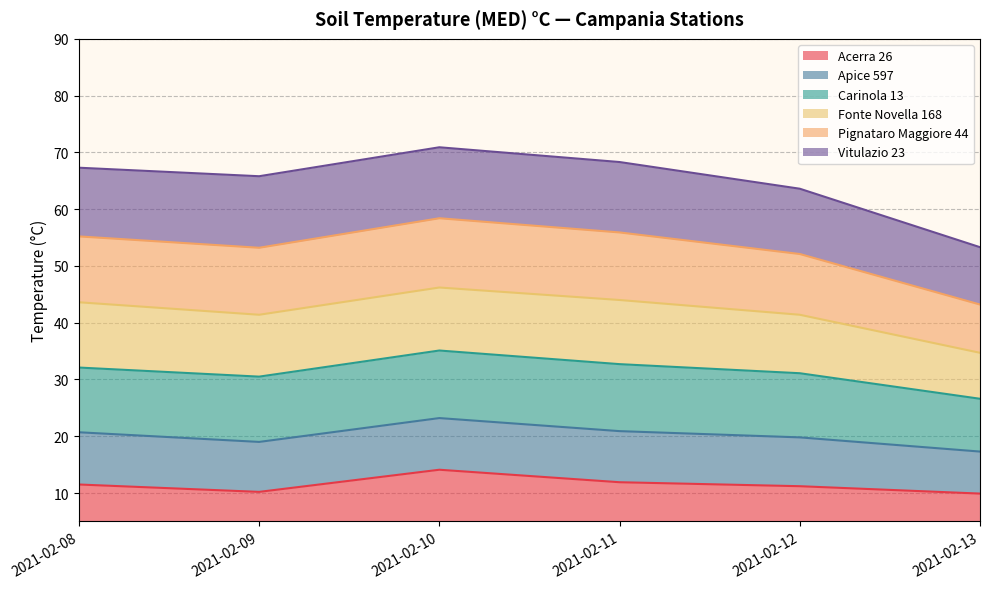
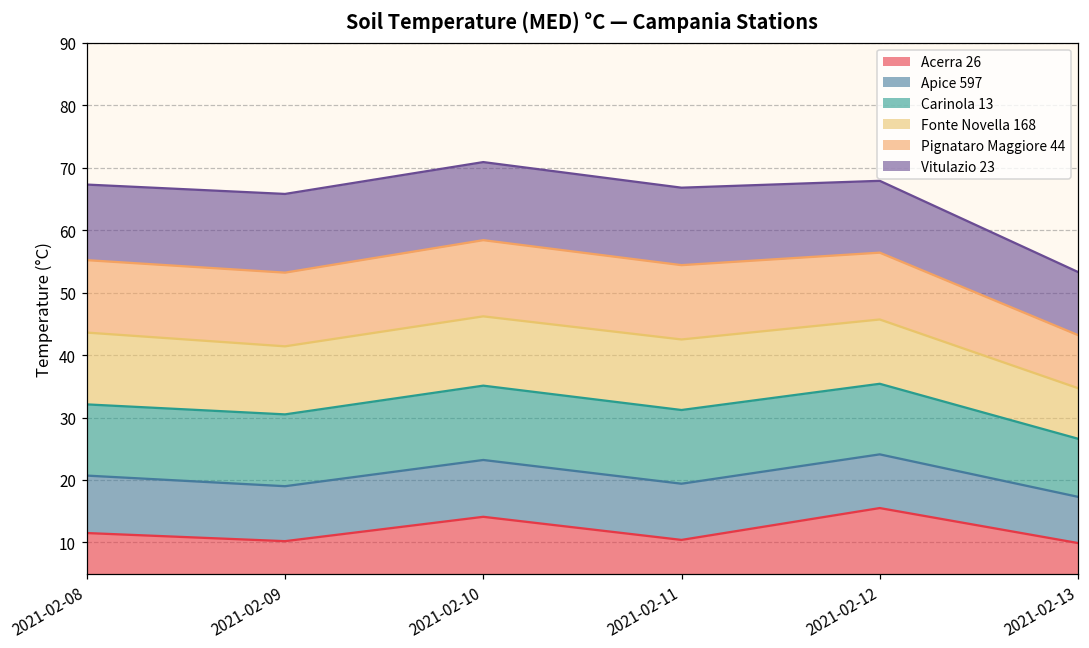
  {
    "Acerra 26": {
      "2021-02-08": 12,
      "2021-02-09": 10,
      "2021-02-10": 14,
-     "2021-02-11": 12,
-     "2021-02-12": 11,
+     "2021-02-11": 10,
+     "2021-02-12": 16,
      "2021-02-13": 10
    }
  }
